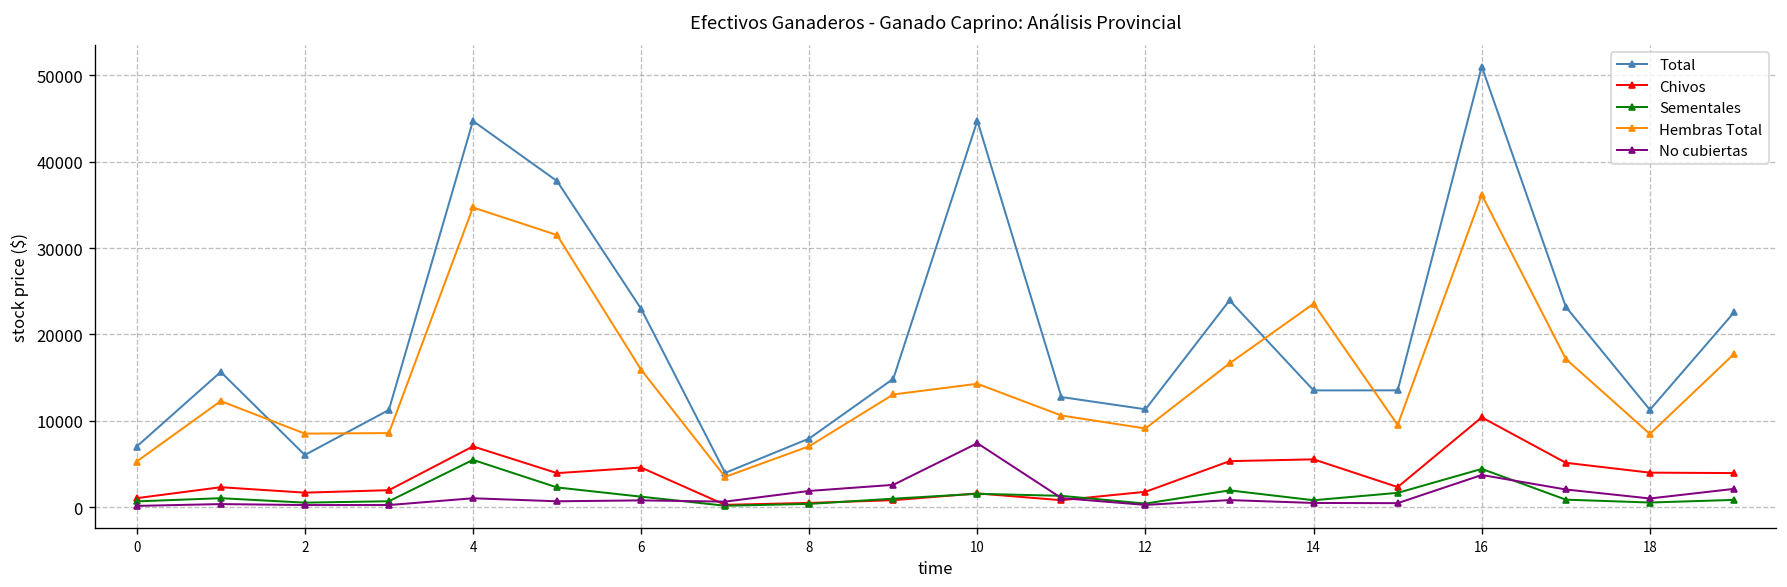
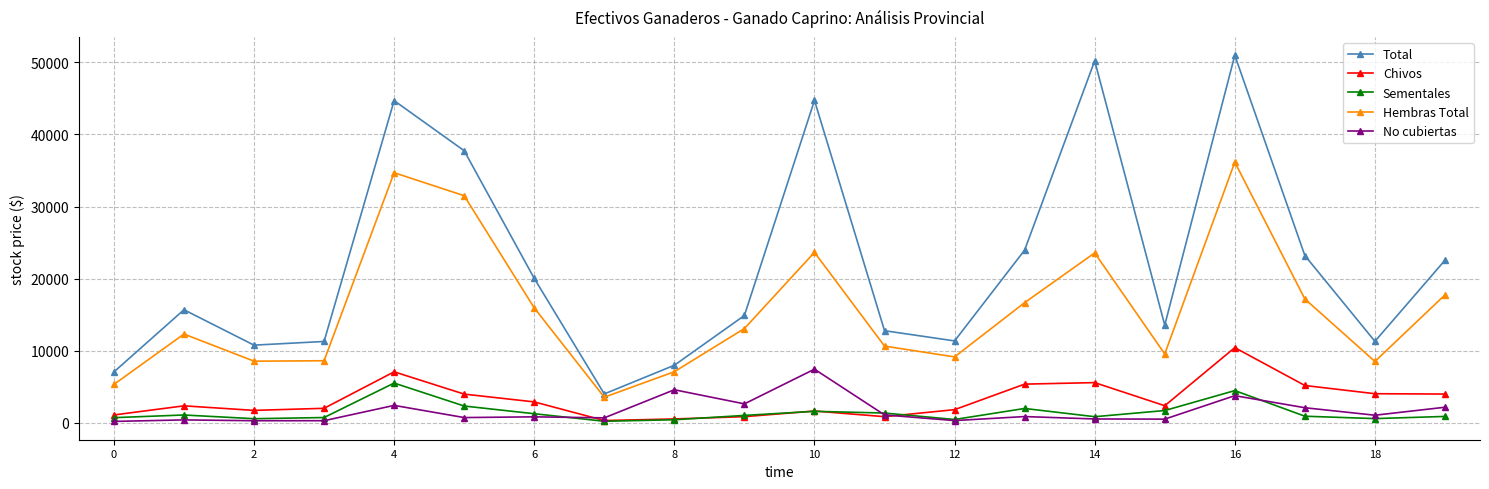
  {
    "Total": {
      "0": 7000,
-     "2": 6000,
+     "2": 11000,
      "4": 45000,
-     "6": 23000,
+     "6": 20000,
      "8": 8000,
      "10": 45000,
      "12": 11000,
-     "14": 14000,
+     "14": 50000,
      "16": 51000,
      "18": 11000
    },
    "Chivos": {
      "0": 1000,
      "2": 2000,
      "4": 7000,
-     "6": 5000,
+     "6": 3000,
      "12": 2000,
      "14": 6000,
      "16": 10000,
      "18": 4000
    },
    "Sementales": {
      "0": 1000,
      "4": 5000,
      "6": 1000,
      "16": 4000,
      "18": 1000
    },
    "Hembras Total": {
      "0": 5000,
      "2": 9000,
      "4": 35000,
      "6": 16000,
      "8": 7000,
-     "10": 14000,
+     "10": 24000,
      "12": 9000,
      "14": 24000,
      "16": 36000,
      "18": 8000
    },
    "No cubiertas": {
      "0": 0,
-     "4": 1000,
+     "4": 2000,
      "6": 1000,
-     "8": 2000,
+     "8": 5000,
      "10": 7000,
      "16": 4000,
      "18": 1000
    }
  }
